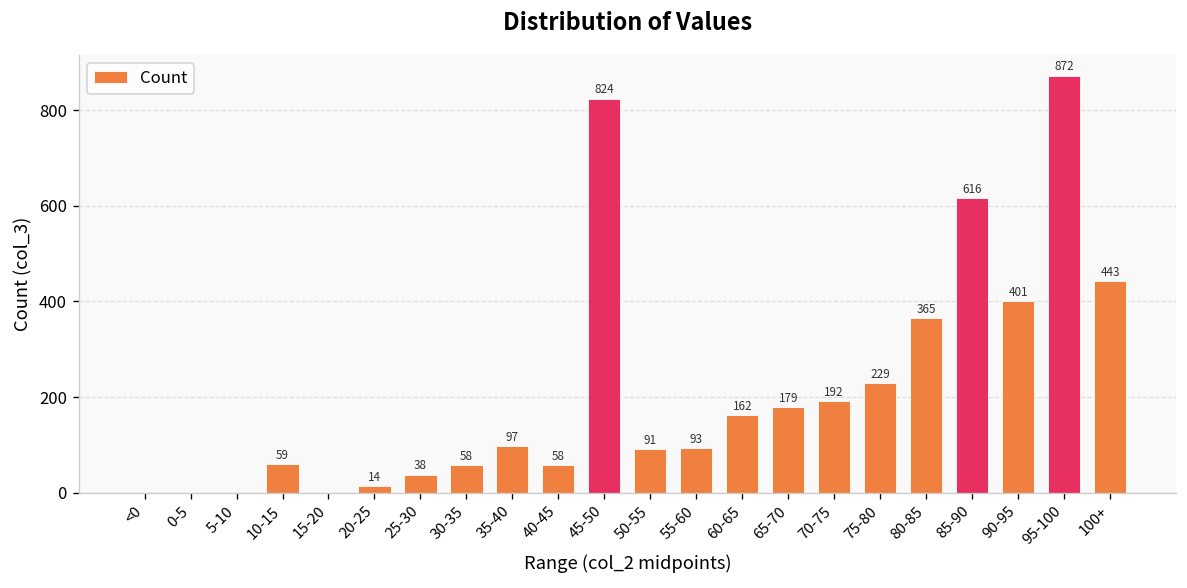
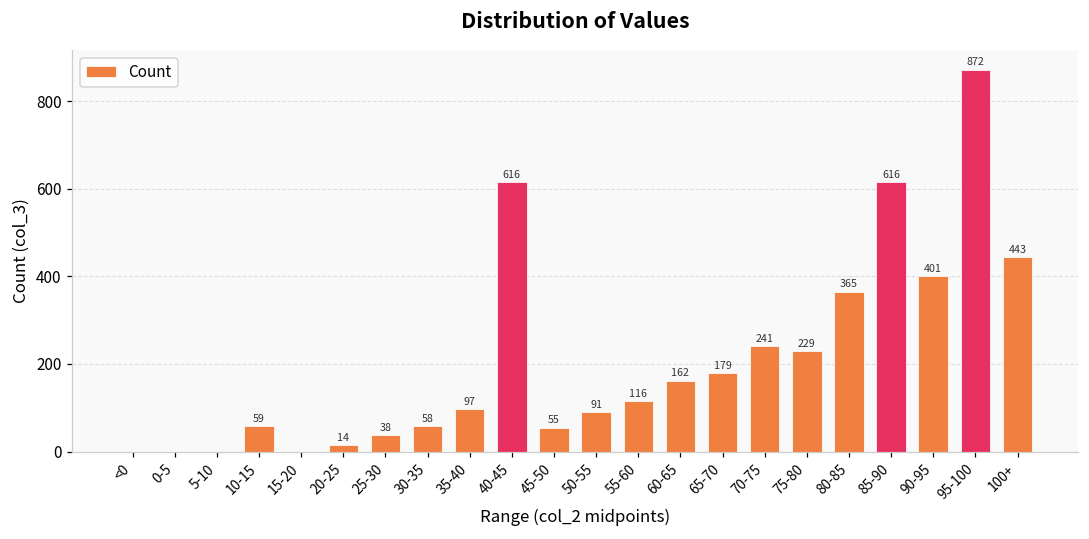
  {
    "10-15": 59,
    "20-25": 14,
    "25-30": 38,
    "30-35": 58,
    "35-40": 97,
-   "40-45": 58,
-   "45-50": 824,
+   "40-45": 616,
+   "45-50": 55,
    "50-55": 91,
-   "55-60": 93,
+   "55-60": 116,
    "60-65": 162,
    "65-70": 179,
-   "70-75": 192,
+   "70-75": 241,
    "75-80": 229,
    "80-85": 365,
    "85-90": 616,
    "90-95": 401,
    "95-100": 872,
    "100+": 443
  }
